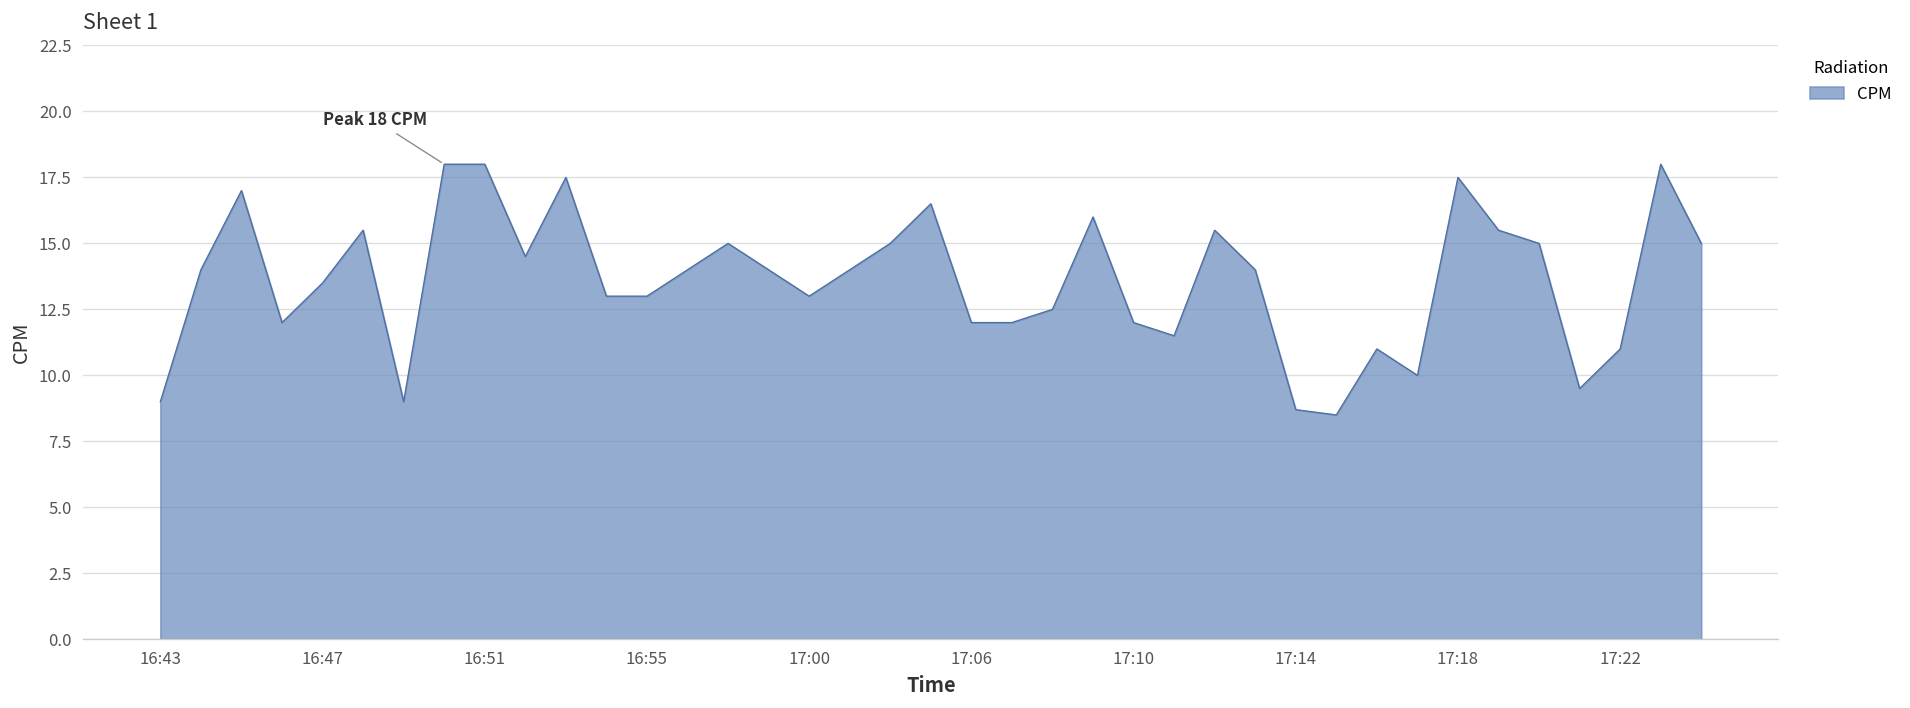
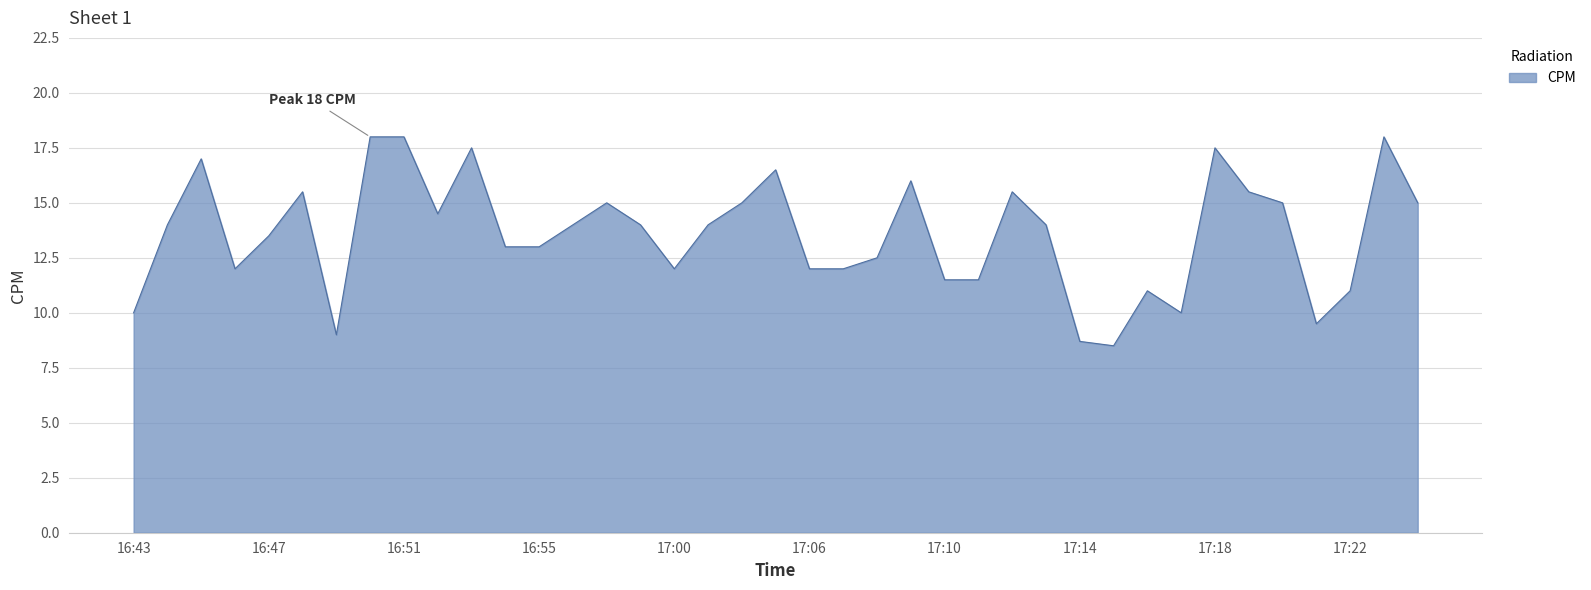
  {
-   "16:43": 9,
+   "16:43": 10,
    "16:47": 13.5,
    "16:51": 18.0,
    "16:55": 13.0,
-   "17:00": 13,
+   "17:00": 12,
    "17:06": 12.0,
-   "17:10": 12.0,
+   "17:10": 11.5,
    "17:14": 8.7,
    "17:18": 17.5,
    "17:22": 11.0
  }
